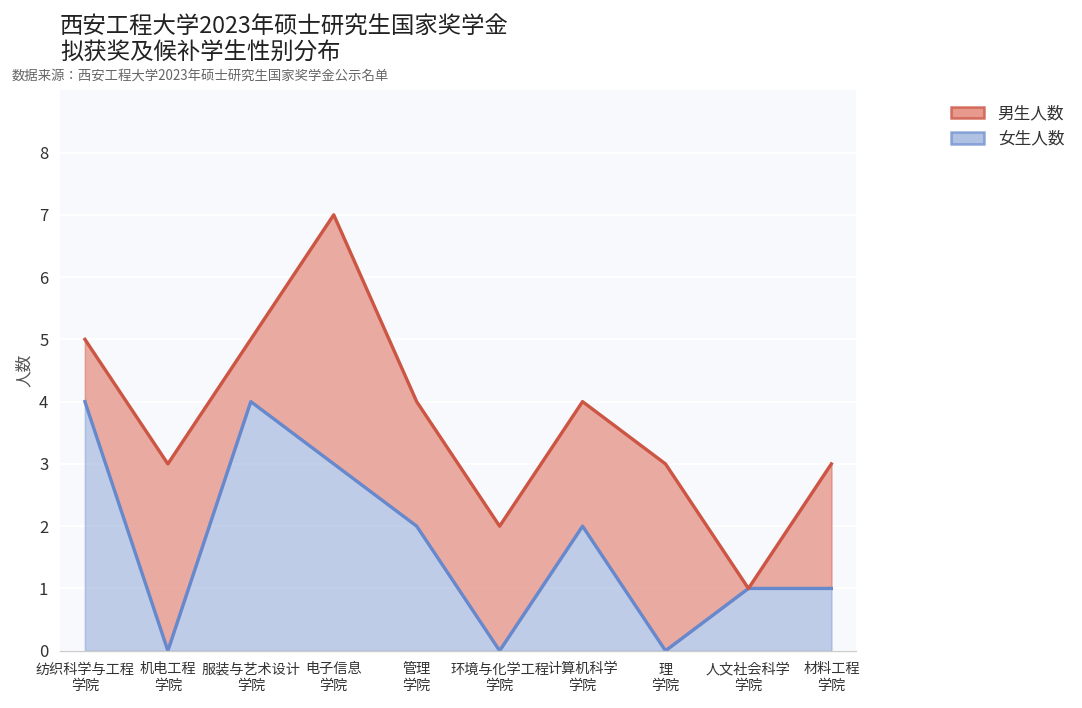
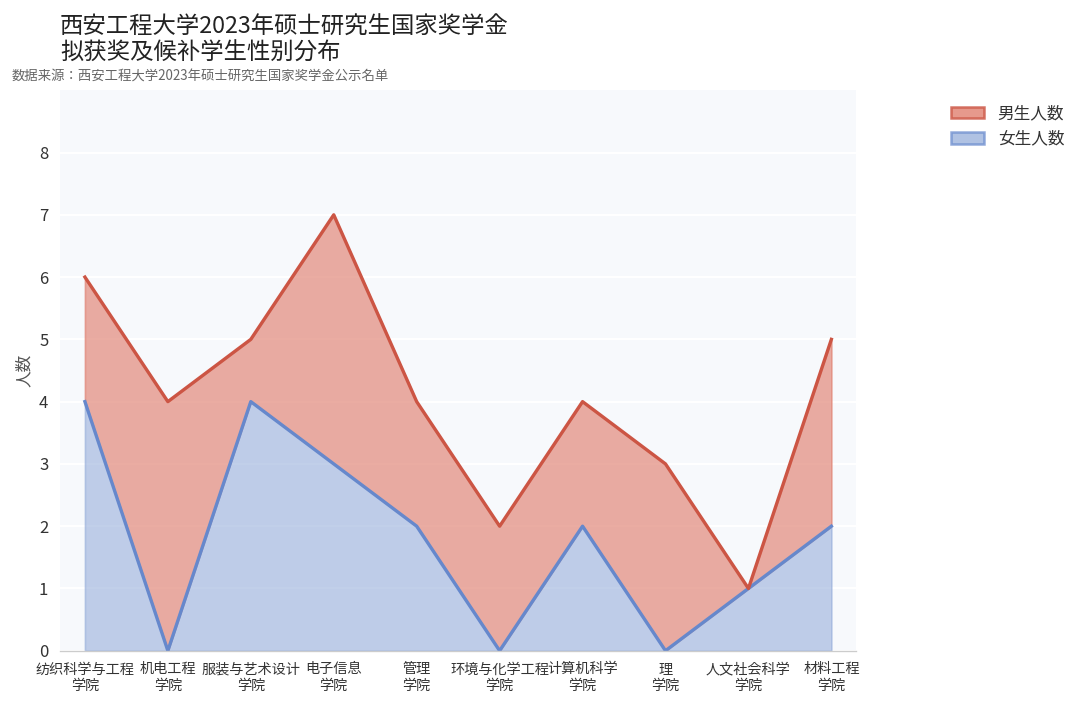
  {
    "女生人数": {
      "纺织科学与工程 学院": 4,
      "机电工程 学院": 0,
      "服装与艺术设计 学院": 4,
      "电子信息 学院": 3,
      "管理 学院": 2,
      "环境与化学工程 学院": 0,
      "计算机科学 学院": 2,
      "理 学院": 0,
-     "材料工程 学院": 1
+     "材料工程 学院": 2
    },
    "男生人数": {
-     "纺织科学与工程 学院": 1,
-     "机电工程 学院": 3,
+     "纺织科学与工程 学院": 2,
+     "机电工程 学院": 4,
      "服装与艺术设计 学院": 1,
      "电子信息 学院": 4,
      "管理 学院": 2,
      "环境与化学工程 学院": 2,
      "计算机科学 学院": 2,
      "理 学院": 3,
-     "材料工程 学院": 2
+     "材料工程 学院": 3
    }
  }
